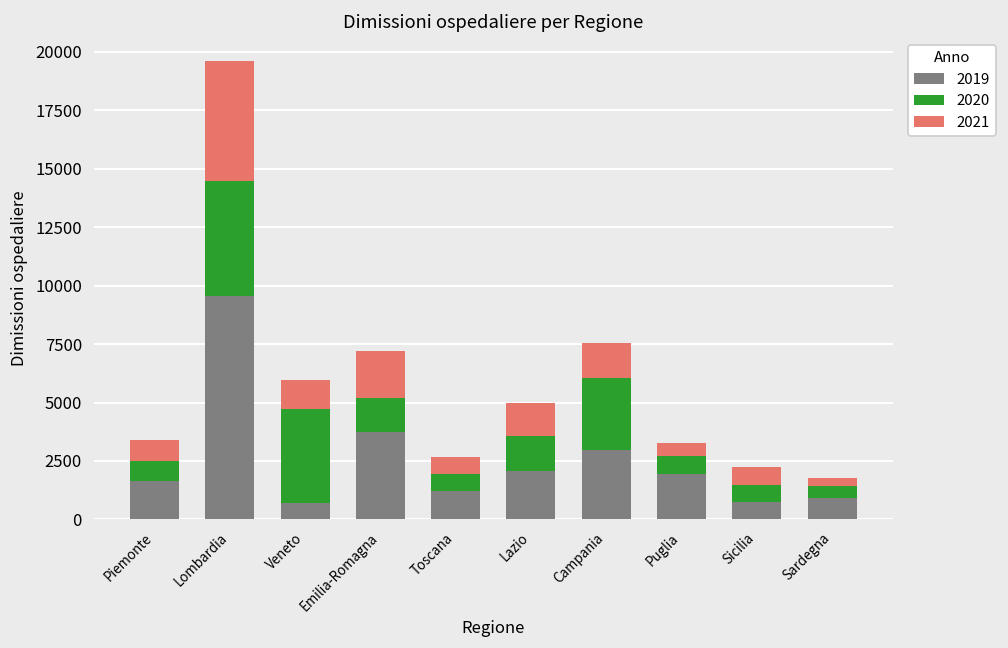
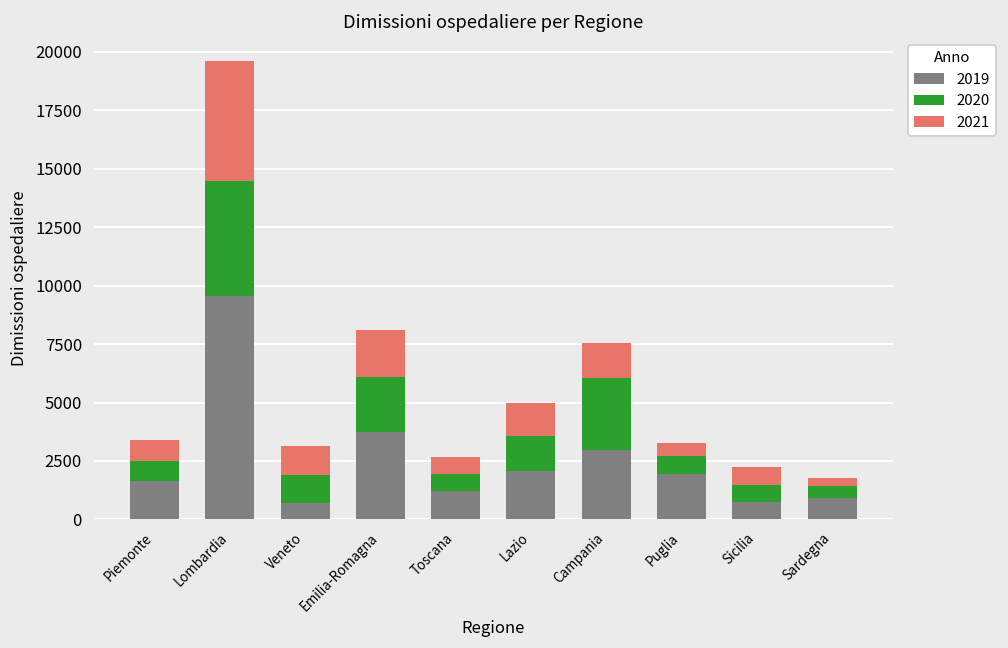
  {
    "2019": {
      "Piemonte": 1700,
      "Lombardia": 9600,
      "Veneto": 700,
      "Emilia-Romagna": 3700,
      "Toscana": 1200,
      "Lazio": 2100,
      "Campania": 3000,
      "Puglia": 2000,
      "Sicilia": 800,
      "Sardegna": 900
    },
    "2020": {
      "Piemonte": 900,
      "Lombardia": 4900,
-     "Veneto": 4000,
-     "Emilia-Romagna": 1500,
+     "Veneto": 1200,
+     "Emilia-Romagna": 2400,
      "Toscana": 700,
      "Lazio": 1500,
      "Campania": 3100,
      "Puglia": 800,
      "Sicilia": 700,
      "Sardegna": 500
    },
    "2021": {
      "Piemonte": 900,
      "Lombardia": 5100,
      "Veneto": 1200,
      "Emilia-Romagna": 2000,
      "Toscana": 700,
      "Lazio": 1400,
      "Campania": 1500,
      "Puglia": 600,
      "Sicilia": 700,
      "Sardegna": 400
    }
  }
